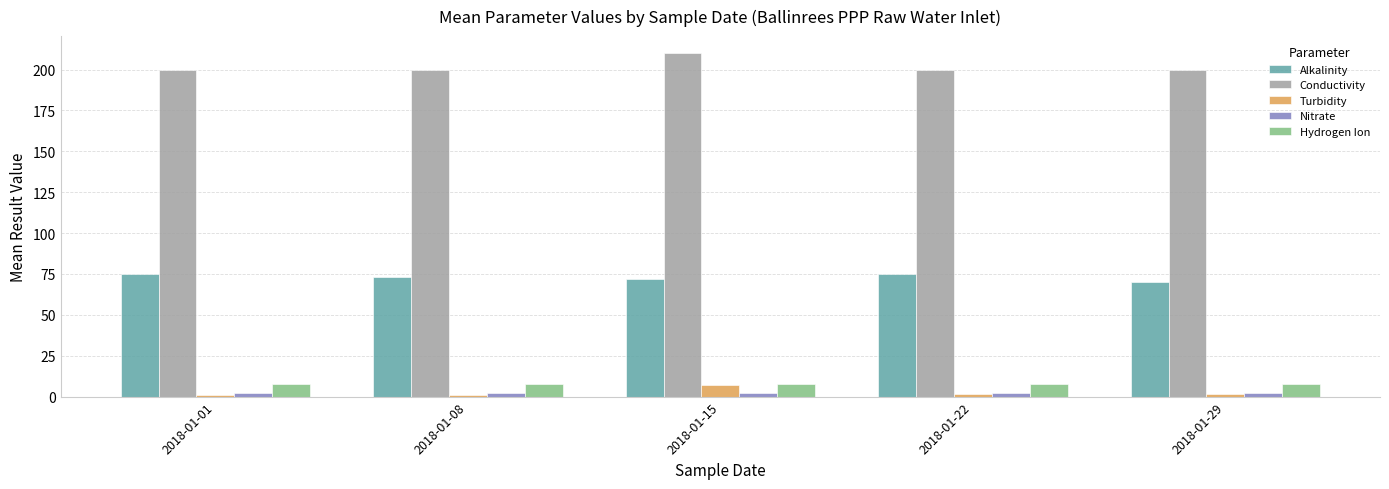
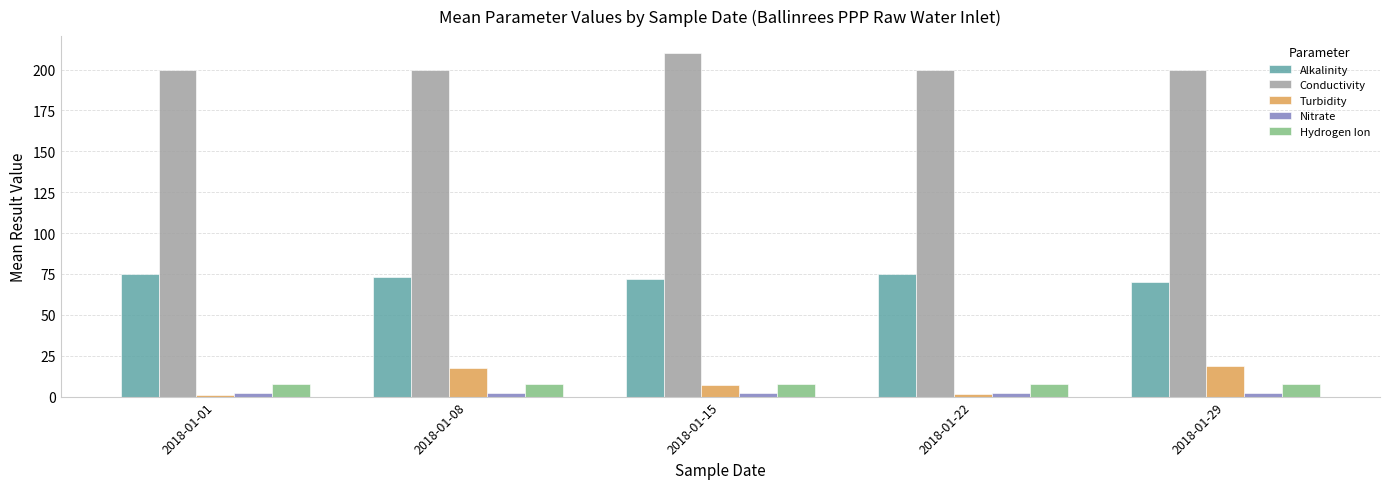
  {
    "Turbidity": {
-     "2018-01-08": 1,
+     "2018-01-08": 18,
      "2018-01-15": 7,
-     "2018-01-29": 1
+     "2018-01-29": 19
    }
  }
